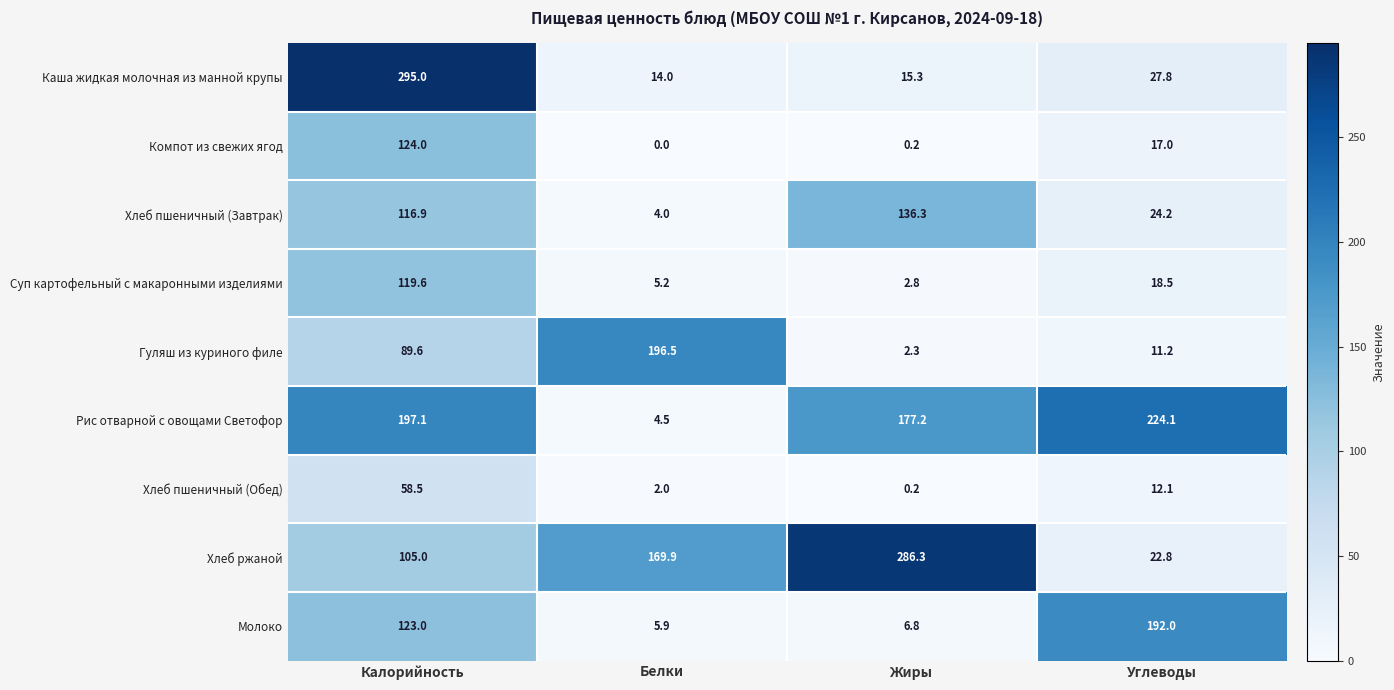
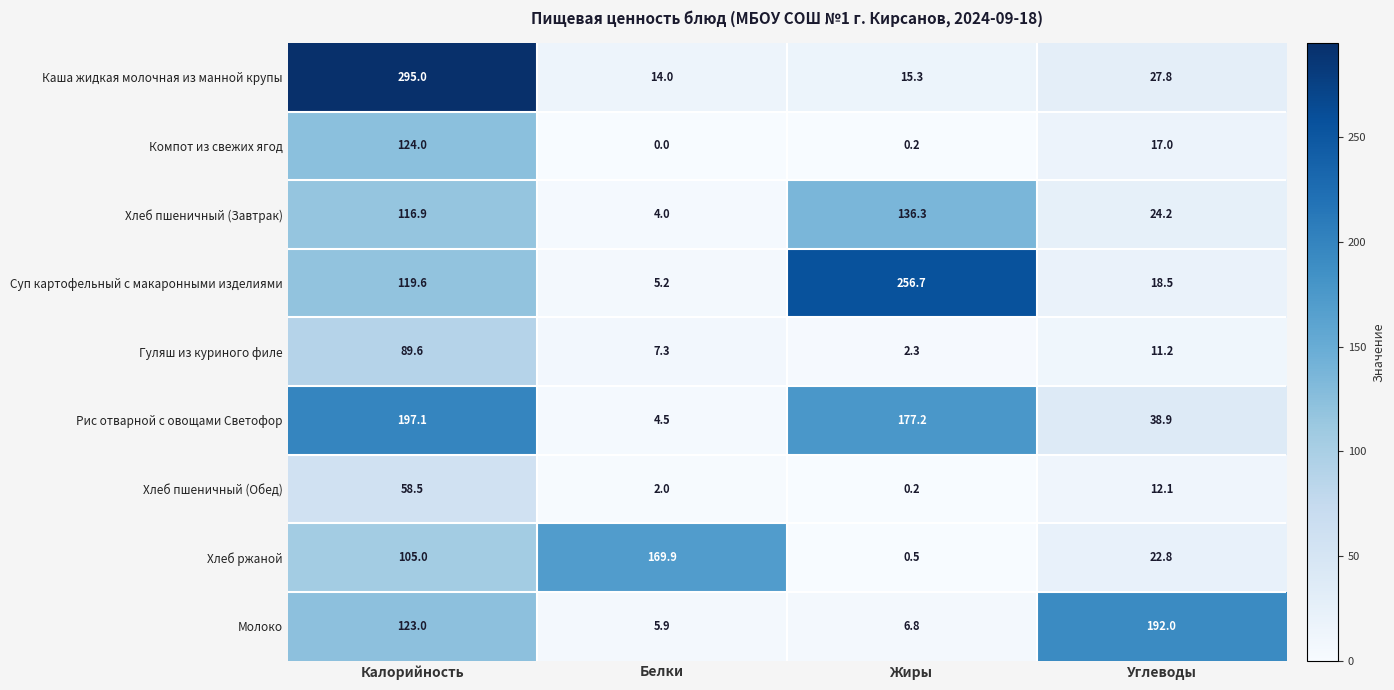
  {
    "Каша жидкая молочная из манной крупы": {
      "Калорийность": 295.0,
      "Белки": 14.0,
      "Жиры": 15.3,
      "Углеводы": 27.8
    },
    "Компот из свежих ягод": {
      "Калорийность": 124.0,
      "Белки": 0.0,
      "Жиры": 0.2,
      "Углеводы": 17.0
    },
    "Хлеб пшеничный (Завтрак)": {
      "Калорийность": 116.9,
      "Белки": 4.0,
      "Жиры": 136.3,
      "Углеводы": 24.2
    },
    "Суп картофельный с макаронными изделиями": {
      "Калорийность": 119.6,
      "Белки": 5.2,
-     "Жиры": 2.8,
+     "Жиры": 256.7,
      "Углеводы": 18.5
    },
    "Гуляш из куриного филе": {
      "Калорийность": 89.6,
-     "Белки": 196.5,
+     "Белки": 7.3,
      "Жиры": 2.3,
      "Углеводы": 11.2
    },
    "Рис отварной с овощами Светофор": {
      "Калорийность": 197.1,
      "Белки": 4.5,
      "Жиры": 177.2,
-     "Углеводы": 224.1
+     "Углеводы": 38.9
    },
    "Хлеб пшеничный (Обед)": {
      "Калорийность": 58.5,
      "Белки": 2.0,
      "Жиры": 0.2,
      "Углеводы": 12.1
    },
    "Хлеб ржаной": {
      "Калорийность": 105.0,
      "Белки": 169.9,
-     "Жиры": 286.3,
+     "Жиры": 0.5,
      "Углеводы": 22.8
    },
    "Молоко": {
      "Калорийность": 123.0,
      "Белки": 5.9,
      "Жиры": 6.8,
      "Углеводы": 192.0
    }
  }
